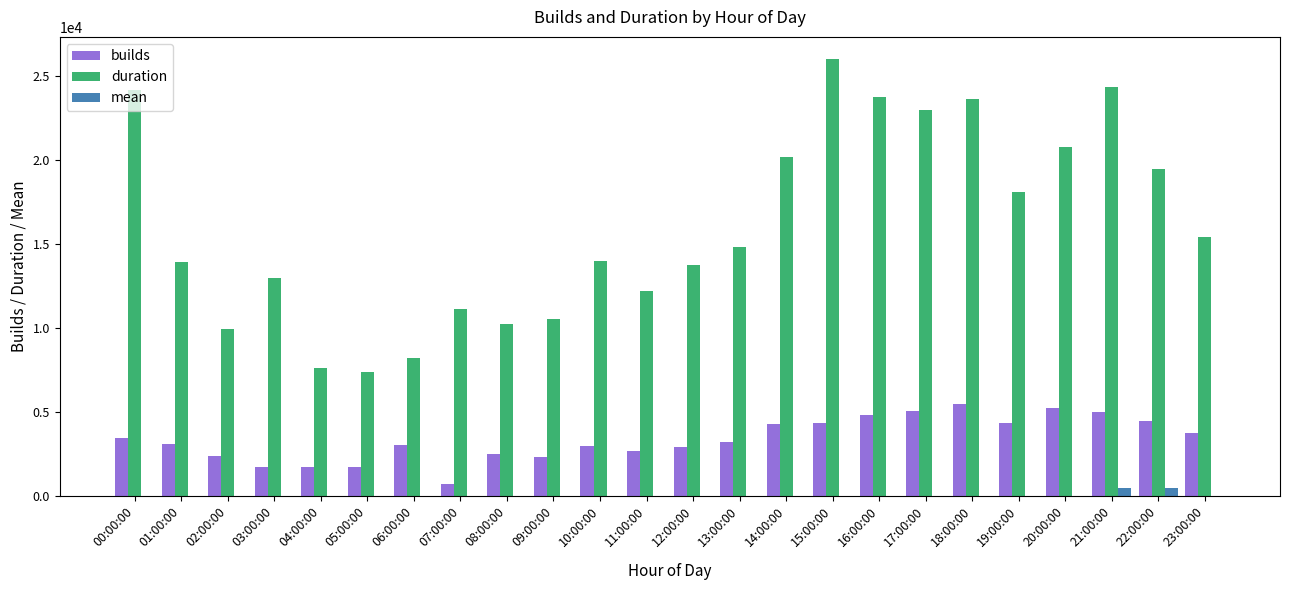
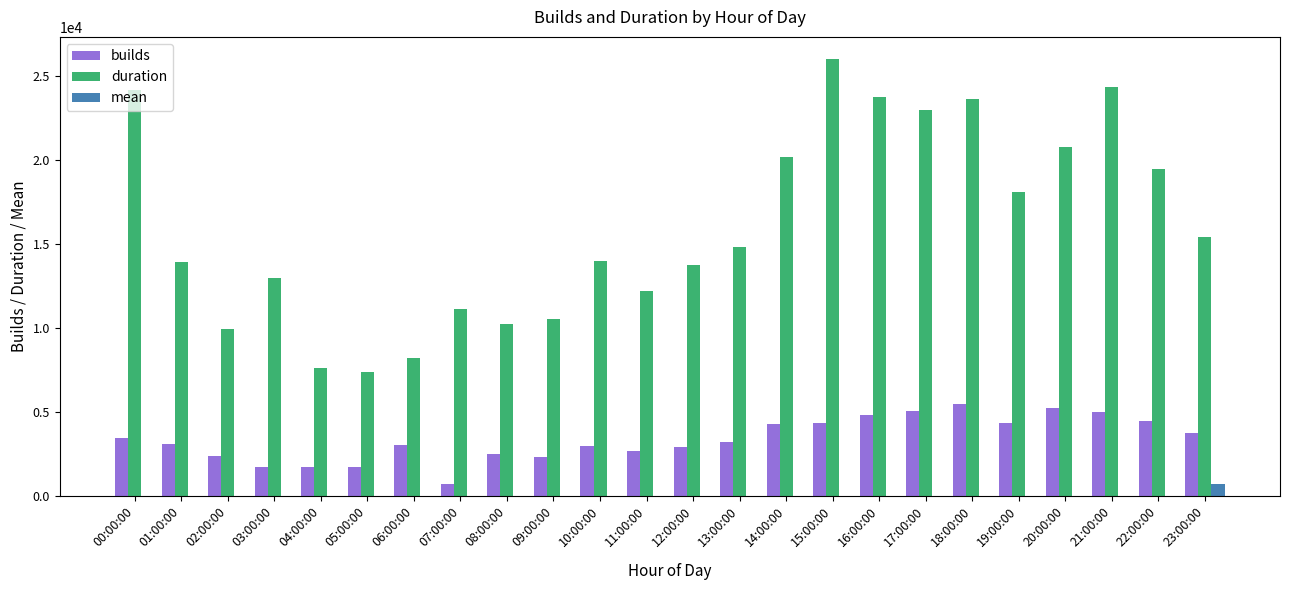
  {
    "builds": {
      "00:00:00": 3400,
      "01:00:00": 3100,
      "02:00:00": 2400,
      "03:00:00": 1700,
      "04:00:00": 1700,
      "05:00:00": 1700,
      "06:00:00": 3000,
      "07:00:00": 700,
      "08:00:00": 2500,
      "09:00:00": 2300,
      "10:00:00": 2900,
      "11:00:00": 2700,
      "12:00:00": 2900,
      "13:00:00": 3200,
      "14:00:00": 4300,
      "15:00:00": 4300,
      "16:00:00": 4800,
      "17:00:00": 5000,
      "18:00:00": 5400,
      "19:00:00": 4300,
      "20:00:00": 5200,
      "21:00:00": 5000,
      "22:00:00": 4400,
      "23:00:00": 3700
    },
    "duration": {
      "01:00:00": 13900,
      "02:00:00": 9900,
      "03:00:00": 12900,
      "04:00:00": 7600,
      "05:00:00": 7400,
      "06:00:00": 8200,
      "07:00:00": 11100,
      "08:00:00": 10200,
      "09:00:00": 10500,
      "10:00:00": 14000,
      "11:00:00": 12200,
      "12:00:00": 13700,
      "13:00:00": 14800,
      "14:00:00": 20100,
      "15:00:00": 26000,
      "16:00:00": 23700,
      "17:00:00": 22900,
      "18:00:00": 23600,
      "19:00:00": 18000,
      "20:00:00": 20700,
      "21:00:00": 24300,
      "22:00:00": 19400,
      "23:00:00": 15400
    },
    "mean": {
-     "21:00:00": 500,
-     "22:00:00": 500,
-     "23:00:00": 0
+     "21:00:00": 0,
+     "22:00:00": 0,
+     "23:00:00": 700
    }
  }
